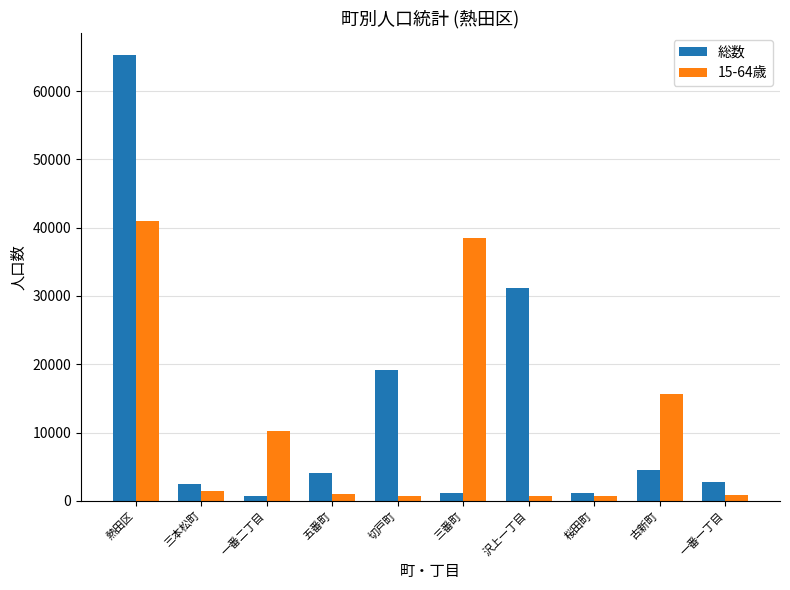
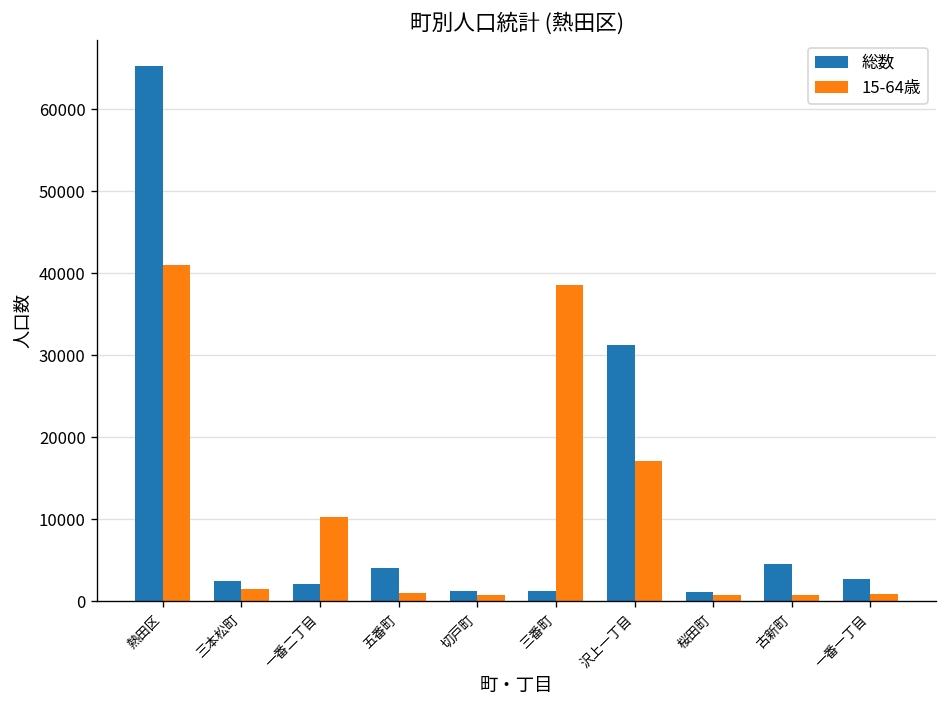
  {
    "総数": {
      "熱田区": 65000,
      "三本松町": 2000,
-     "一番二丁目": 1000,
+     "一番二丁目": 2000,
      "五番町": 4000,
-     "切戸町": 19000,
+     "切戸町": 1000,
      "三番町": 1000,
      "沢上一丁目": 31000,
      "桜田町": 1000,
      "古新町": 5000,
      "一番一丁目": 3000
    },
    "15-64歳": {
      "熱田区": 41000,
      "三本松町": 2000,
      "一番二丁目": 10000,
      "五番町": 1000,
      "切戸町": 1000,
      "三番町": 39000,
-     "沢上一丁目": 1000,
+     "沢上一丁目": 17000,
      "桜田町": 1000,
-     "古新町": 16000,
+     "古新町": 1000,
      "一番一丁目": 1000
    }
  }
